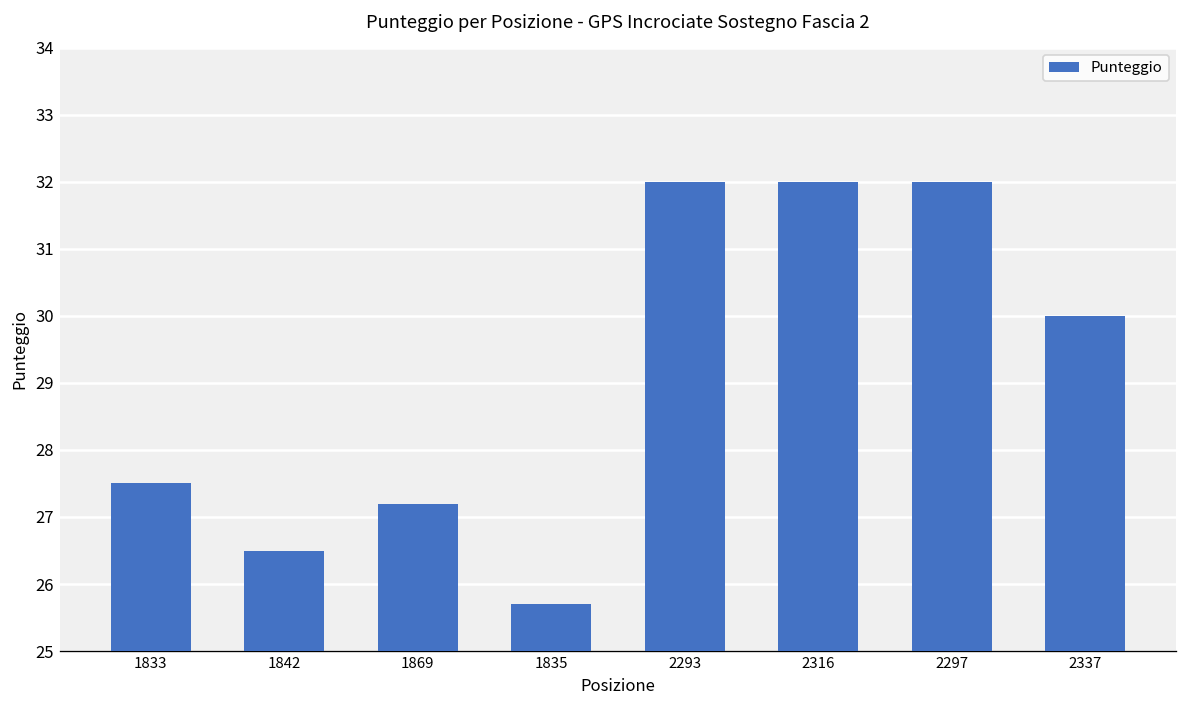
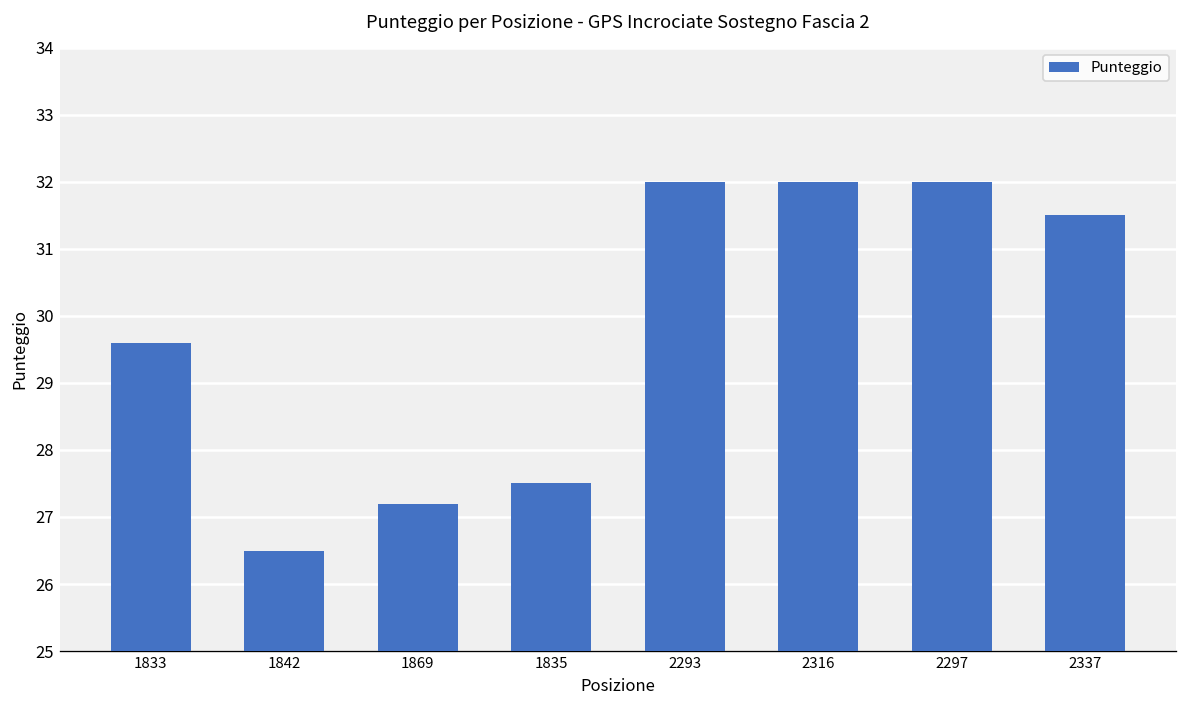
  {
-   "1833": 27.5,
+   "1833": 29.6,
    "1842": 26.5,
    "1869": 27.2,
-   "1835": 25.7,
+   "1835": 27.5,
    "2293": 32.0,
    "2316": 32.0,
    "2297": 32.0,
-   "2337": 30.0
+   "2337": 31.5
  }
